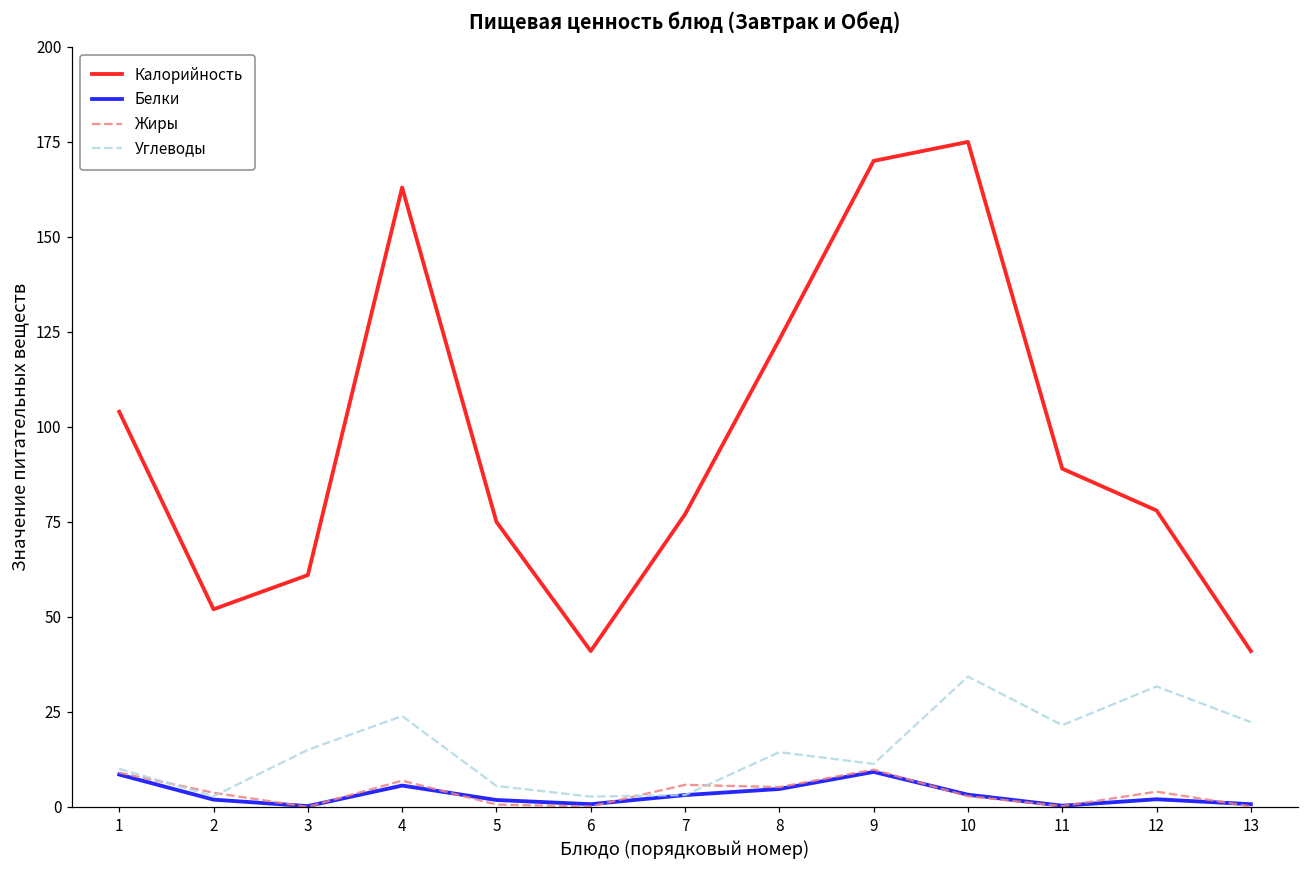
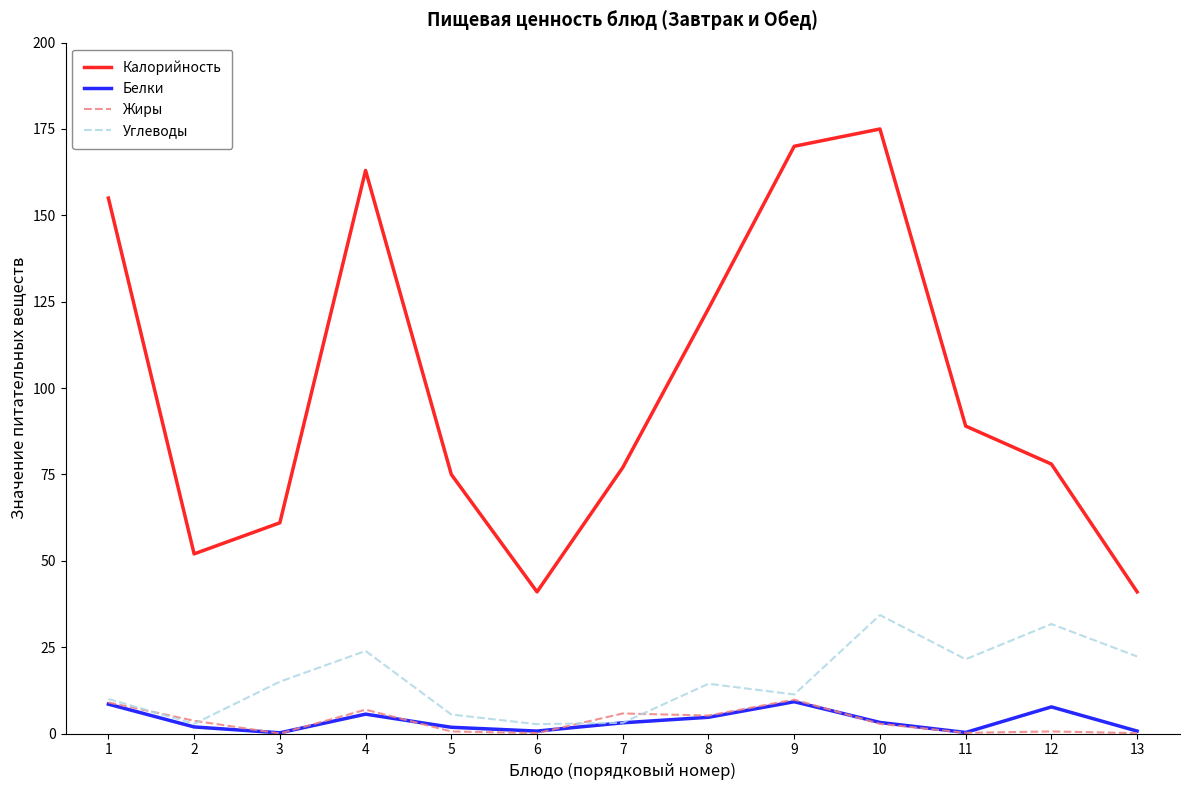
  {
    "Калорийность": {
-     "1": 104,
+     "1": 155,
      "2": 52,
      "3": 61,
      "4": 163,
      "5": 75,
      "6": 41,
      "7": 77,
      "8": 123,
      "9": 170,
      "10": 175,
      "11": 89,
      "12": 78,
      "13": 41
    },
    "Белки": {
      "2": 2,
      "4": 6,
      "5": 2,
-     "12": 2
+     "12": 8
    },
    "Жиры": {
      "2": 4,
      "4": 7,
      "5": 1,
      "7": 6,
-     "12": 4
+     "12": 1
    },
    "Углеводы": {
      "1": 10,
      "2": 3,
      "3": 15,
      "4": 24,
      "5": 6,
      "6": 3,
      "8": 14,
      "9": 11,
      "10": 34,
      "11": 22,
      "12": 32,
      "13": 22
    }
  }
